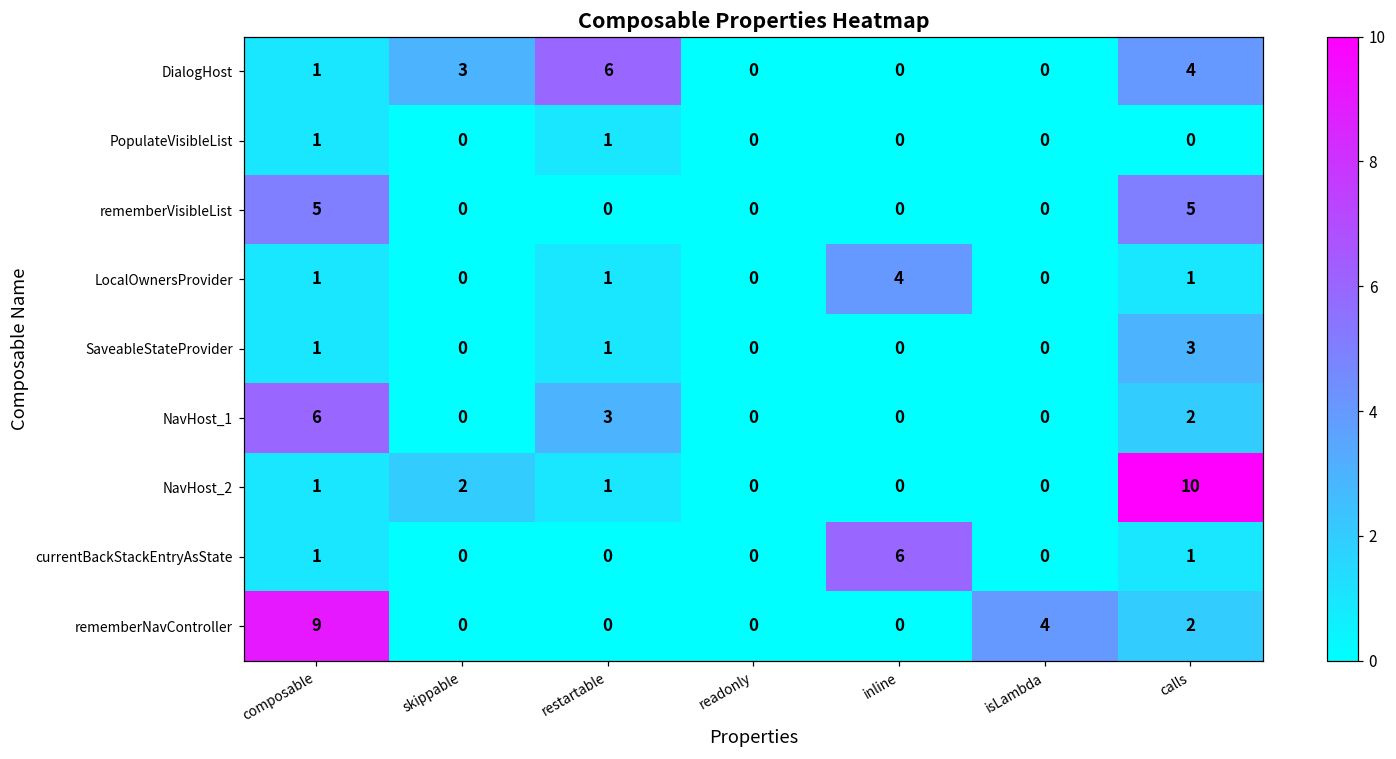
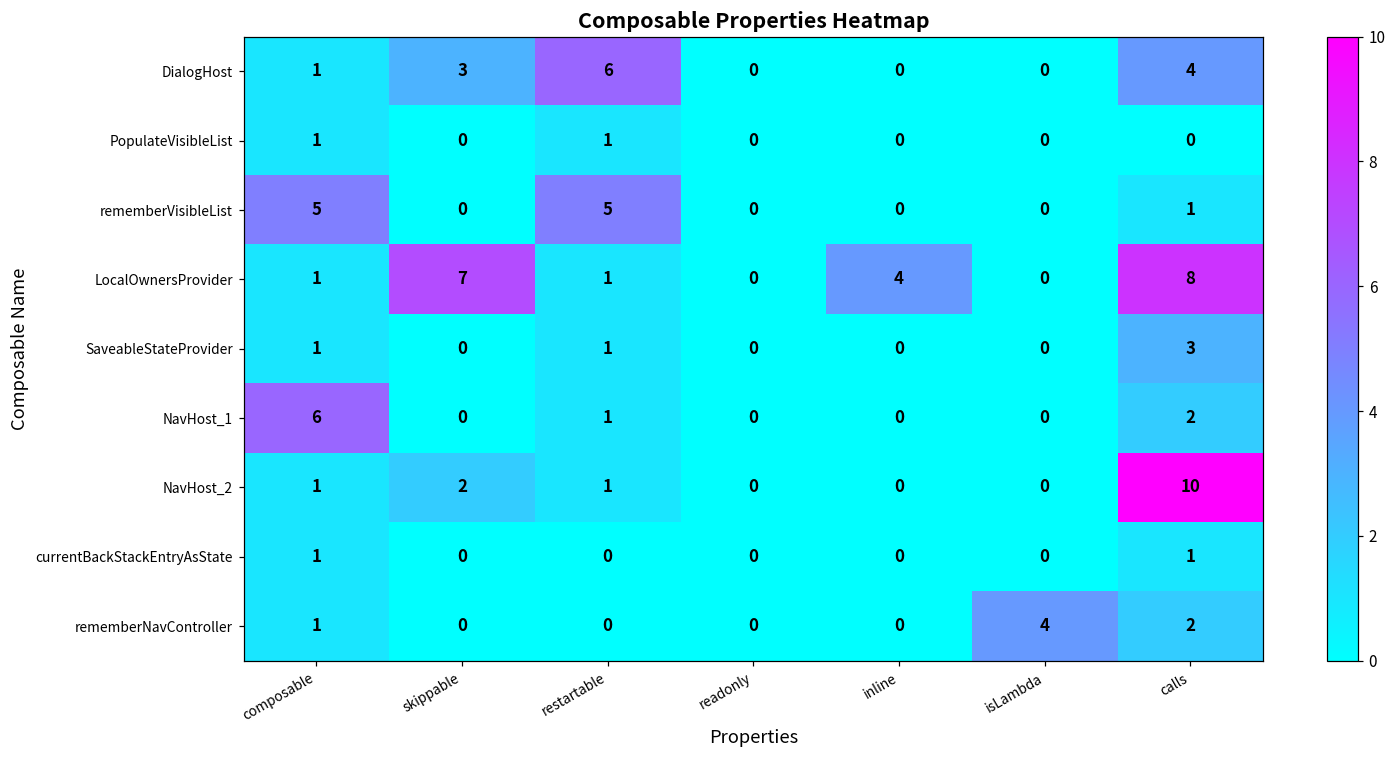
  {
    "DialogHost": {
      "composable": 1,
      "skippable": 3,
      "restartable": 6,
      "readonly": 0,
      "inline": 0,
      "isLambda": 0,
      "calls": 4
    },
    "PopulateVisibleList": {
      "composable": 1,
      "skippable": 0,
      "restartable": 1,
      "readonly": 0,
      "inline": 0,
      "isLambda": 0,
      "calls": 0
    },
    "rememberVisibleList": {
      "composable": 5,
      "skippable": 0,
-     "restartable": 0,
+     "restartable": 5,
      "readonly": 0,
      "inline": 0,
      "isLambda": 0,
-     "calls": 5
+     "calls": 1
    },
    "LocalOwnersProvider": {
      "composable": 1,
-     "skippable": 0,
+     "skippable": 7,
      "restartable": 1,
      "readonly": 0,
      "inline": 4,
      "isLambda": 0,
-     "calls": 1
+     "calls": 8
    },
    "SaveableStateProvider": {
      "composable": 1,
      "skippable": 0,
      "restartable": 1,
      "readonly": 0,
      "inline": 0,
      "isLambda": 0,
      "calls": 3
    },
    "NavHost_1": {
      "composable": 6,
      "skippable": 0,
-     "restartable": 3,
+     "restartable": 1,
      "readonly": 0,
      "inline": 0,
      "isLambda": 0,
      "calls": 2
    },
    "NavHost_2": {
      "composable": 1,
      "skippable": 2,
      "restartable": 1,
      "readonly": 0,
      "inline": 0,
      "isLambda": 0,
      "calls": 10
    },
    "currentBackStackEntryAsState": {
      "composable": 1,
      "skippable": 0,
      "restartable": 0,
      "readonly": 0,
-     "inline": 6,
+     "inline": 0,
      "isLambda": 0,
      "calls": 1
    },
    "rememberNavController": {
-     "composable": 9,
+     "composable": 1,
      "skippable": 0,
      "restartable": 0,
      "readonly": 0,
      "inline": 0,
      "isLambda": 4,
      "calls": 2
    }
  }
